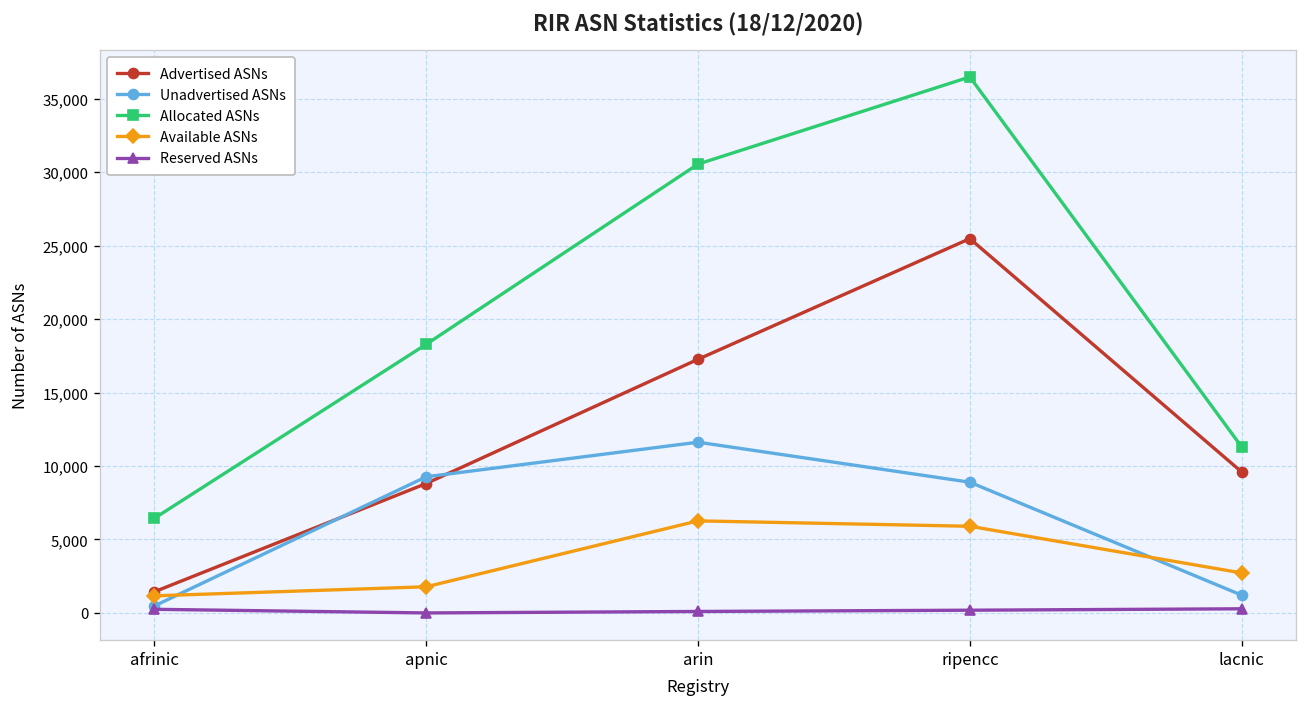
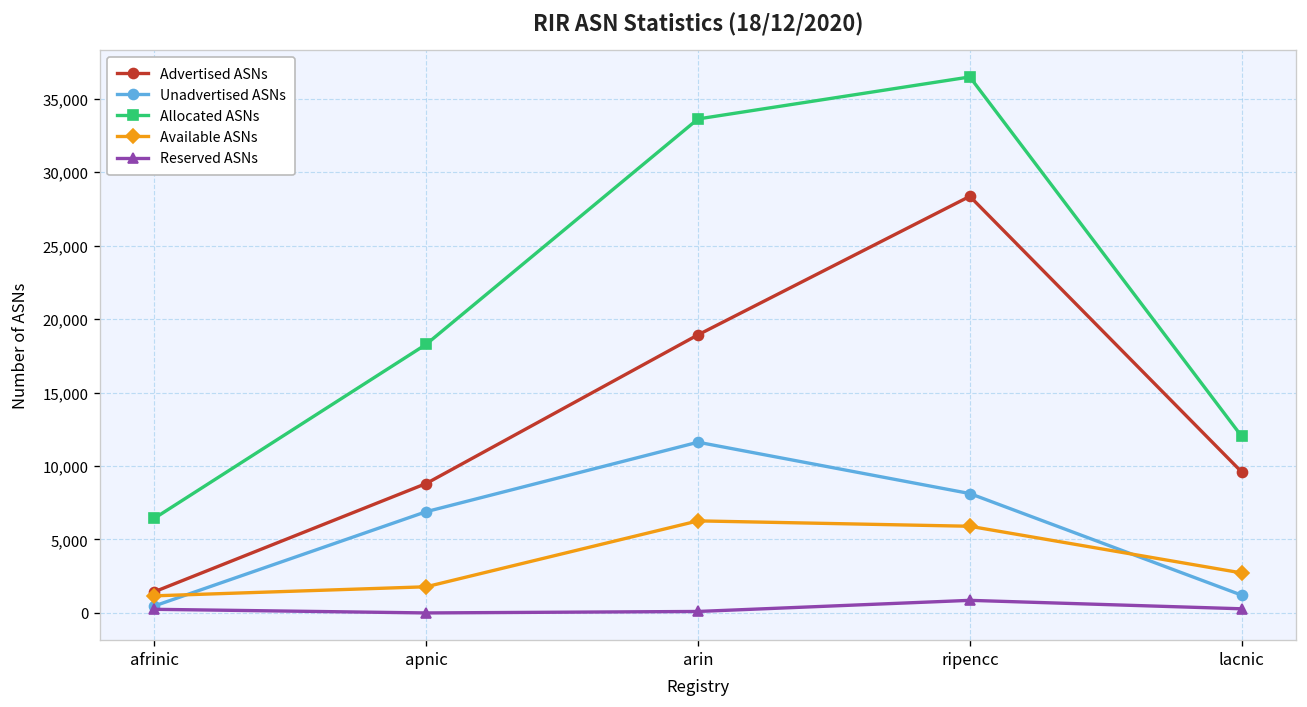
  {
    "Advertised ASNs": {
      "afrinic": "1,400",
      "apnic": "8,800",
-     "arin": "17,300",
-     "ripencc": "25,500",
+     "arin": "18,900",
+     "ripencc": "28,400",
      "lacnic": "9,600"
    },
    "Unadvertised ASNs": {
      "afrinic": "500",
-     "apnic": "9,300",
+     "apnic": "6,900",
      "arin": "11,600",
-     "ripencc": "8,900",
+     "ripencc": "8,100",
      "lacnic": "1,200"
    },
    "Allocated ASNs": {
      "afrinic": "6,400",
      "apnic": "18,300",
-     "arin": "30,500",
+     "arin": "33,600",
      "ripencc": "36,500",
-     "lacnic": "11,300"
+     "lacnic": "12,000"
    },
    "Available ASNs": {
      "afrinic": "1,200",
      "apnic": "1,800",
      "arin": "6,300",
      "ripencc": "5,900",
      "lacnic": "2,700"
    },
    "Reserved ASNs": {
      "afrinic": "200",
      "apnic": "0",
      "arin": "100",
-     "ripencc": "200",
+     "ripencc": "900",
      "lacnic": "300"
    }
  }
